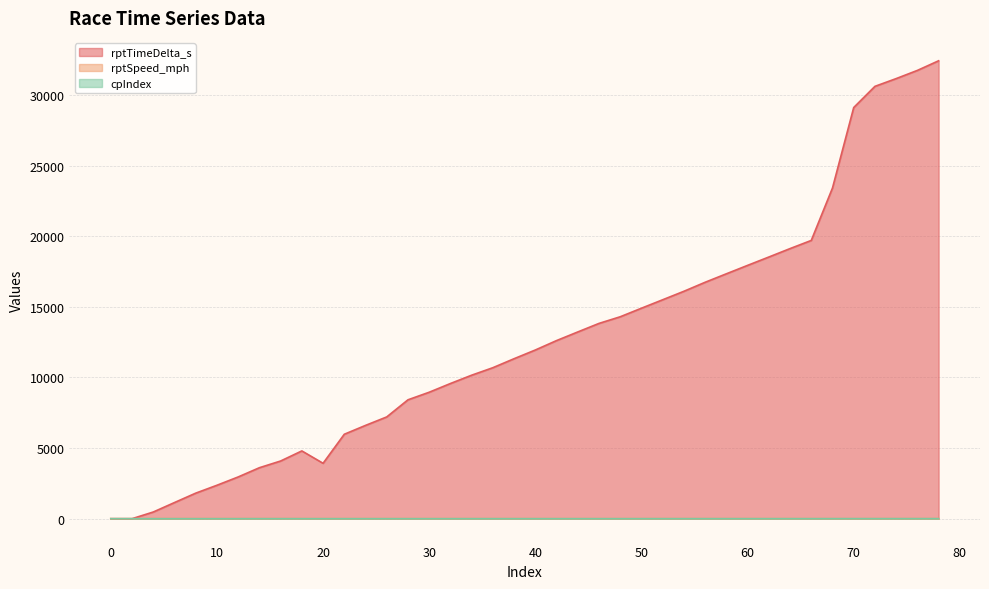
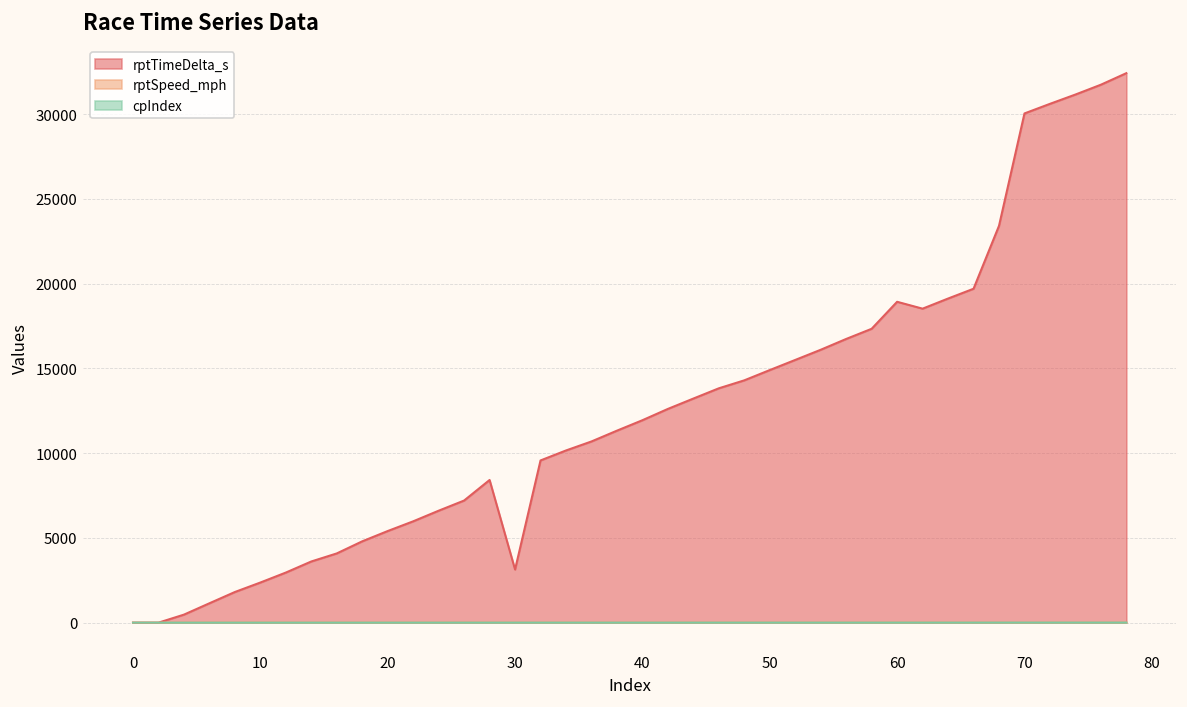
  {
    "rptTimeDelta_s": {
      "10": 2400,
-     "20": 3900,
-     "30": 9000,
+     "20": 5400,
+     "30": 3100,
      "40": 11900,
      "50": 14900,
-     "60": 17900,
-     "70": 29100
+     "60": 18900,
+     "70": 30000
    },
    "cpIndex": {
      "10": 0,
      "20": 0,
      "30": 0,
      "40": 0,
      "50": 0,
      "60": 0,
      "70": 0
    }
  }
